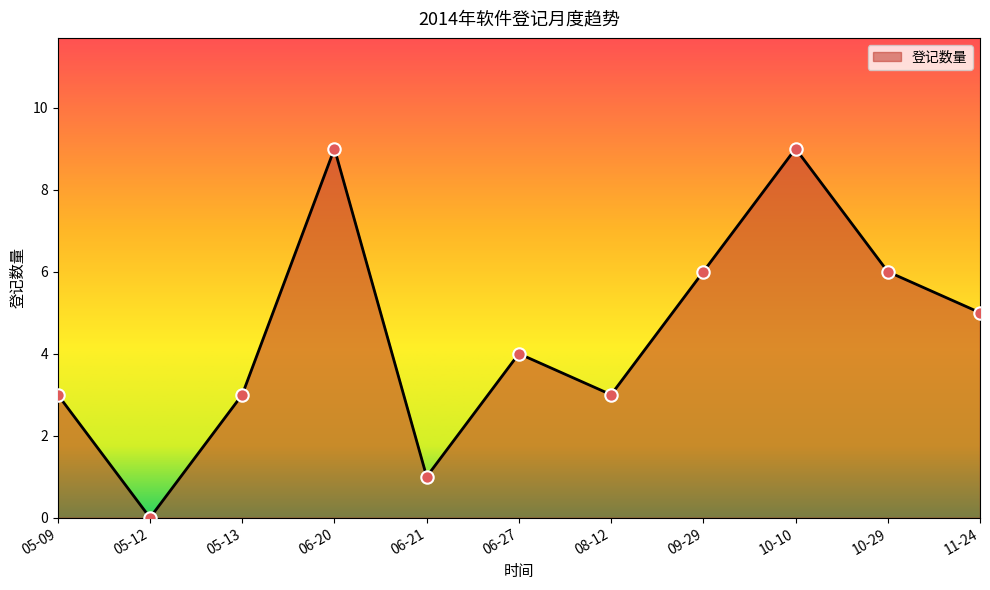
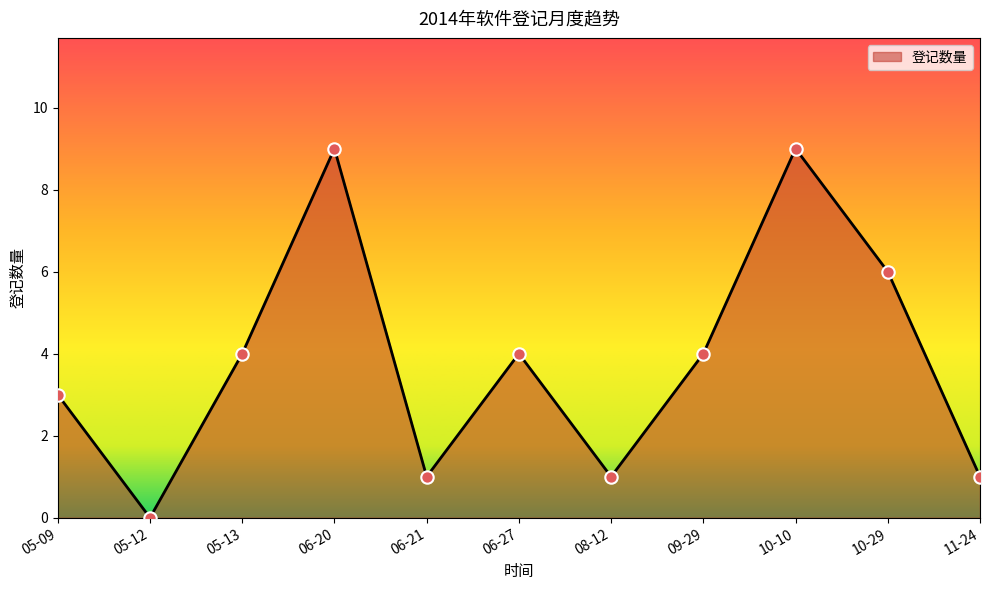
  {
    "05-09": 3,
    "05-12": 0,
-   "05-13": 3,
+   "05-13": 4,
    "06-20": 9,
    "06-21": 1,
    "06-27": 4,
-   "08-12": 3,
-   "09-29": 6,
+   "08-12": 1,
+   "09-29": 4,
    "10-10": 9,
    "10-29": 6,
-   "11-24": 5
+   "11-24": 1
  }
